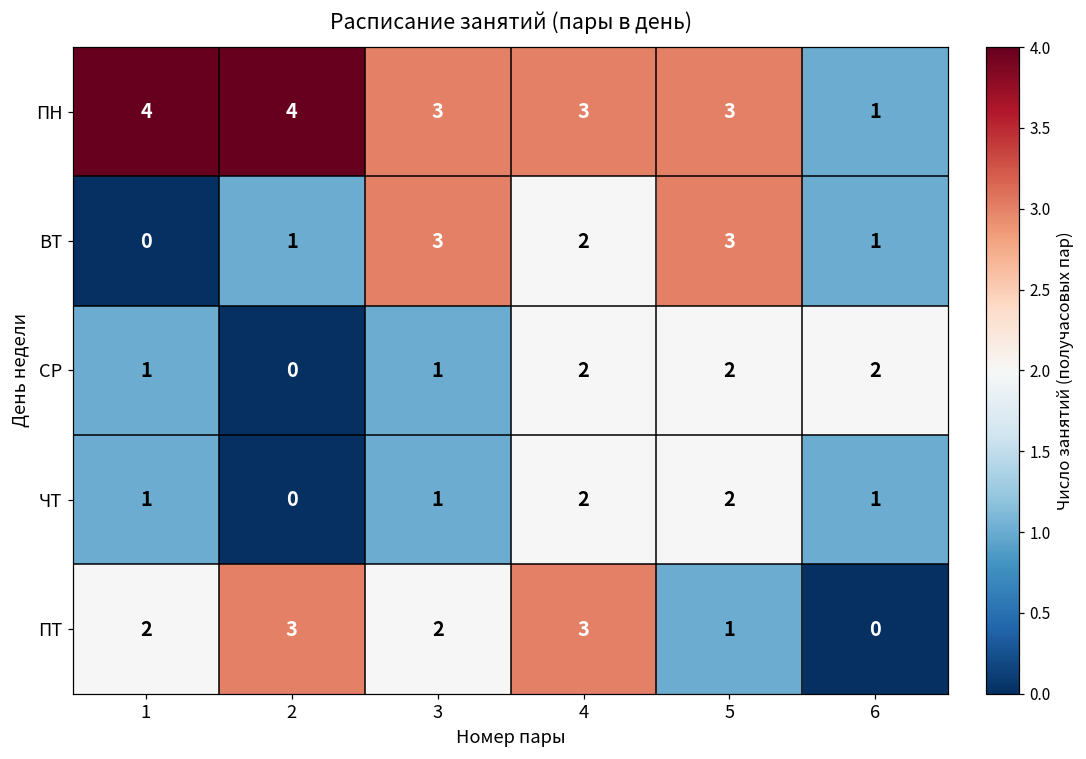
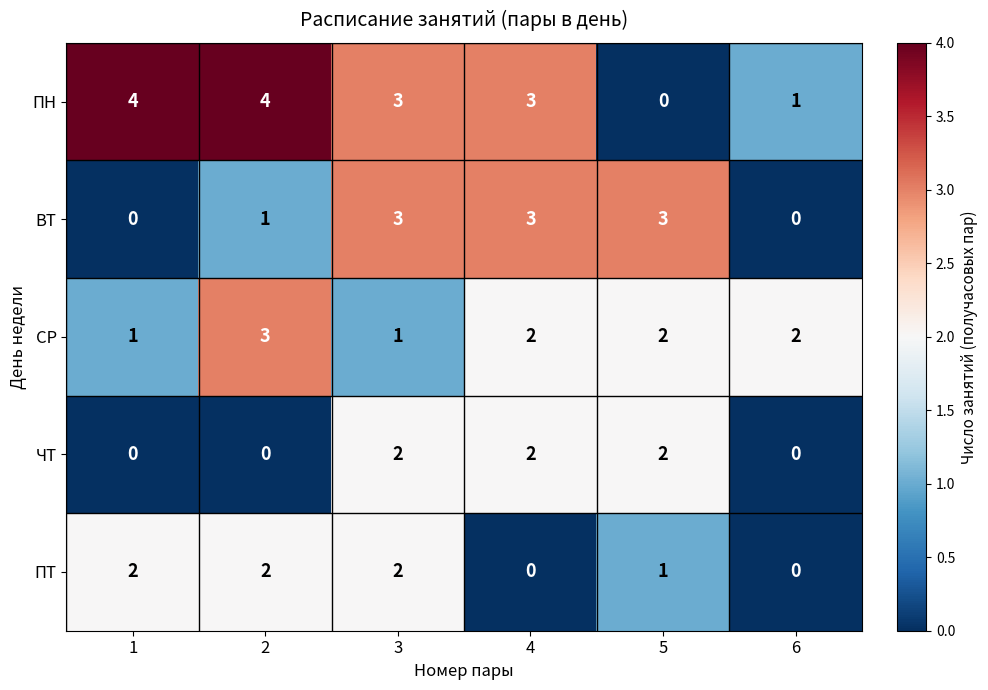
  {
    "ПН": {
      "1": 4,
      "2": 4,
      "3": 3,
      "4": 3,
-     "5": 3,
+     "5": 0,
      "6": 1
    },
    "ВТ": {
      "1": 0,
      "2": 1,
      "3": 3,
-     "4": 2,
+     "4": 3,
      "5": 3,
-     "6": 1
+     "6": 0
    },
    "СР": {
      "1": 1,
-     "2": 0,
+     "2": 3,
      "3": 1,
      "4": 2,
      "5": 2,
      "6": 2
    },
    "ЧТ": {
-     "1": 1,
+     "1": 0,
      "2": 0,
-     "3": 1,
+     "3": 2,
      "4": 2,
      "5": 2,
-     "6": 1
+     "6": 0
    },
    "ПТ": {
      "1": 2,
-     "2": 3,
+     "2": 2,
      "3": 2,
-     "4": 3,
+     "4": 0,
      "5": 1,
      "6": 0
    }
  }
